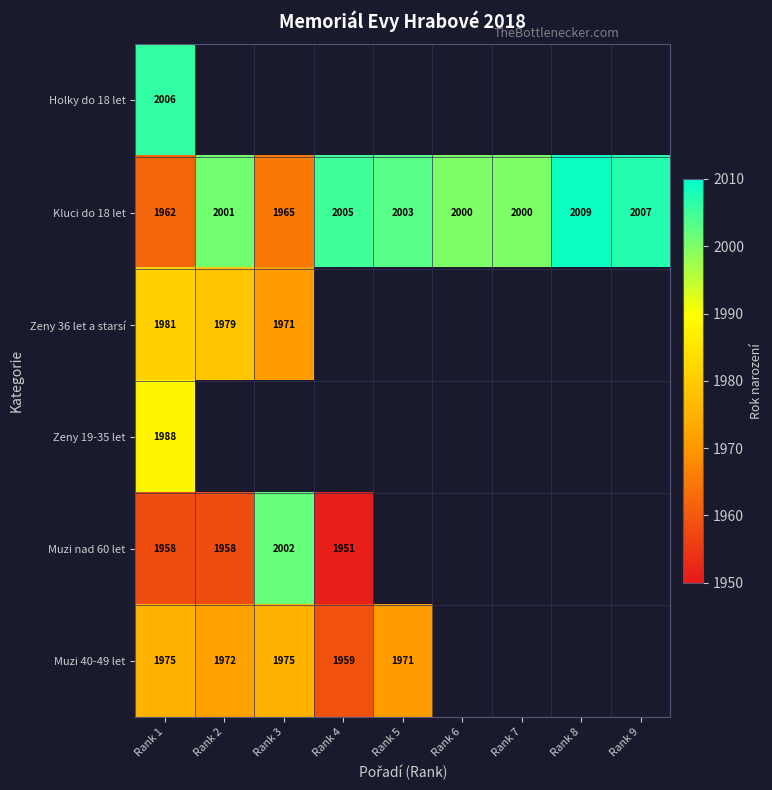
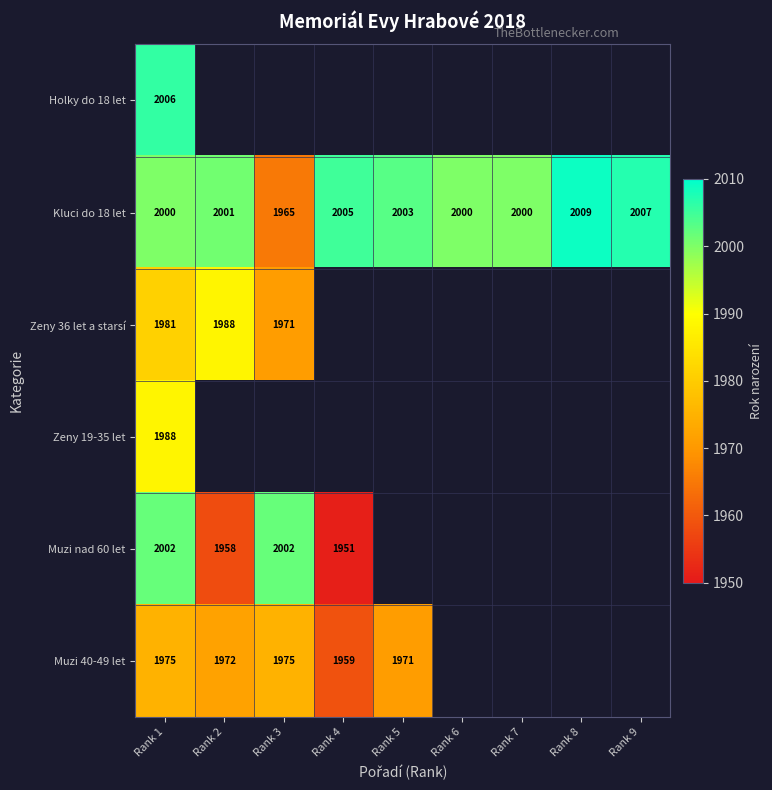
  {
    "Holky do 18 let": {
      "Rank 1": 2006
    },
    "Kluci do 18 let": {
-     "Rank 1": 1962,
+     "Rank 1": 2000,
      "Rank 2": 2001,
      "Rank 3": 1965,
      "Rank 4": 2005,
      "Rank 5": 2003,
      "Rank 6": 2000,
      "Rank 7": 2000,
      "Rank 8": 2009,
      "Rank 9": 2007
    },
    "Zeny 36 let a starsí": {
      "Rank 1": 1981,
-     "Rank 2": 1979,
+     "Rank 2": 1988,
      "Rank 3": 1971
    },
    "Zeny 19-35 let": {
      "Rank 1": 1988
    },
    "Muzi nad 60 let": {
-     "Rank 1": 1958,
+     "Rank 1": 2002,
      "Rank 2": 1958,
      "Rank 3": 2002,
      "Rank 4": 1951
    },
    "Muzi 40-49 let": {
      "Rank 1": 1975,
      "Rank 2": 1972,
      "Rank 3": 1975,
      "Rank 4": 1959,
      "Rank 5": 1971
    }
  }
